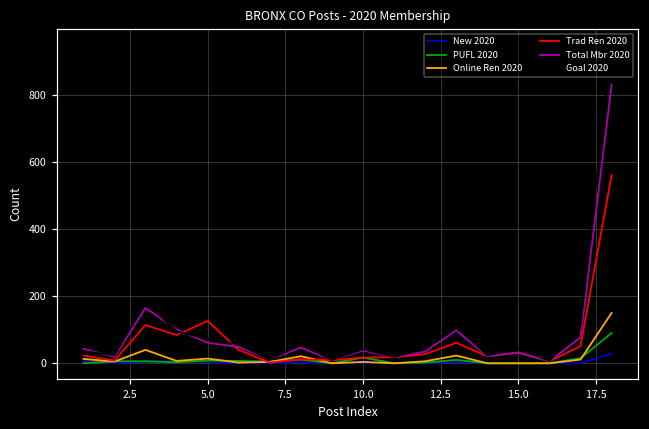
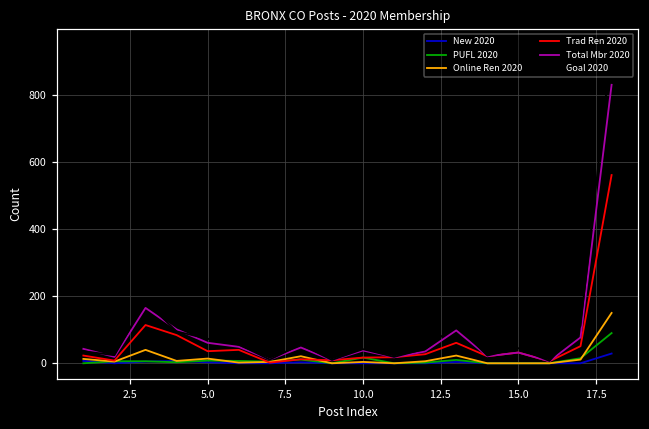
  {
    "Trad Ren 2020": {
-     "5.0": 130
+     "5.0": 40
    },
    "Total Mbr 2020": {
      "5.0": 60
    },
    "Goal 2020": {
      "5.0": 70,
      "15.0": 50
    }
  }
